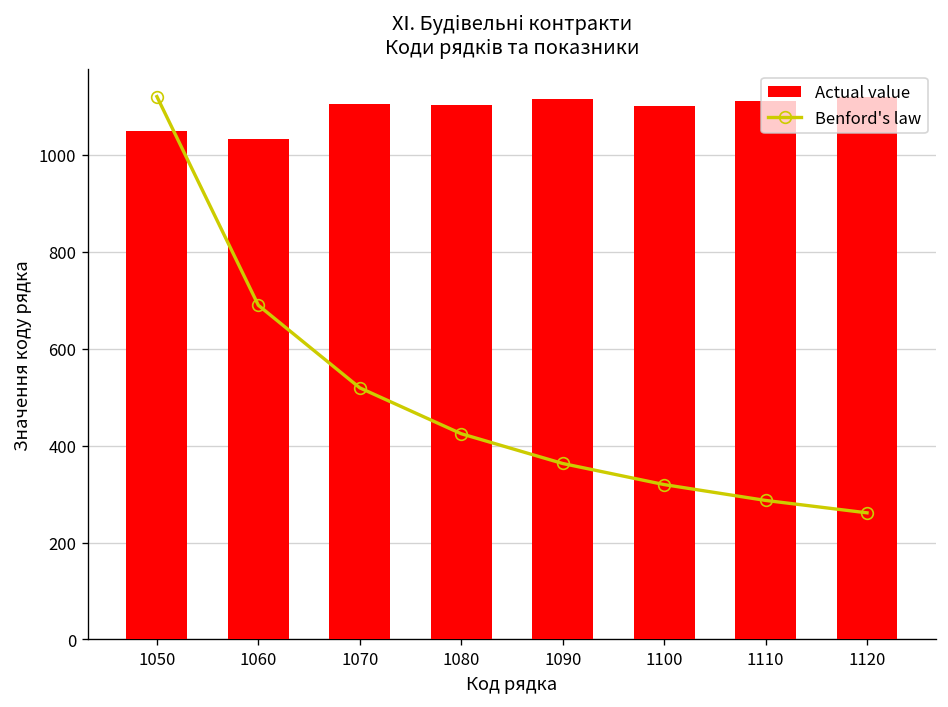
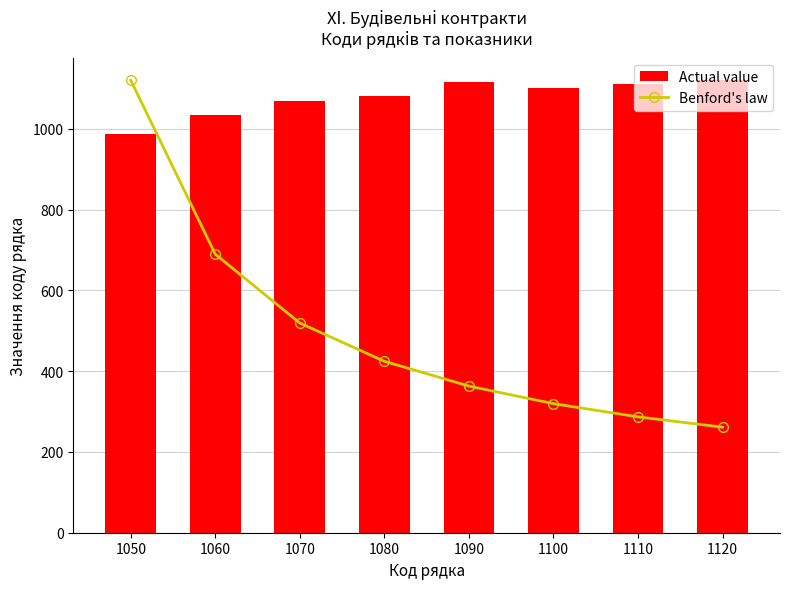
  {
    "Actual value": {
-     "1050": 1050,
+     "1050": 990,
      "1060": 1030,
-     "1070": 1110,
-     "1080": 1100,
+     "1070": 1070,
+     "1080": 1080,
      "1090": 1120,
      "1100": 1100
    },
    "Benford's law": {
      "1050": 1120,
      "1060": 690,
      "1070": 520,
      "1080": 420,
      "1090": 360,
      "1100": 320,
      "1110": 290,
      "1120": 260
    }
  }
